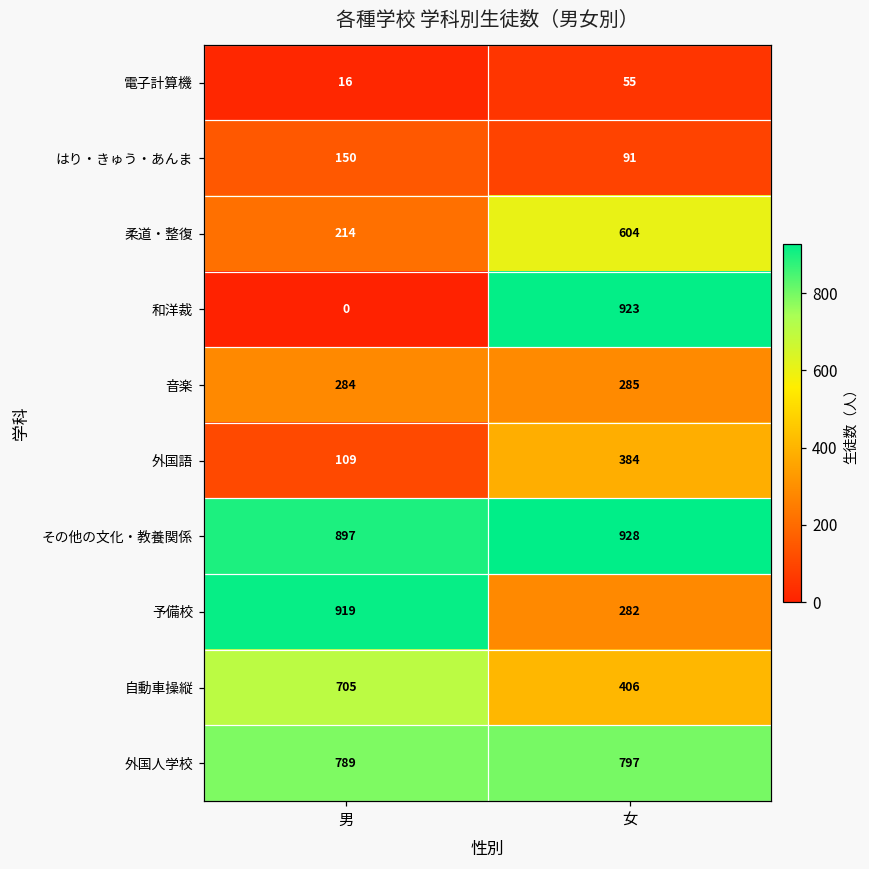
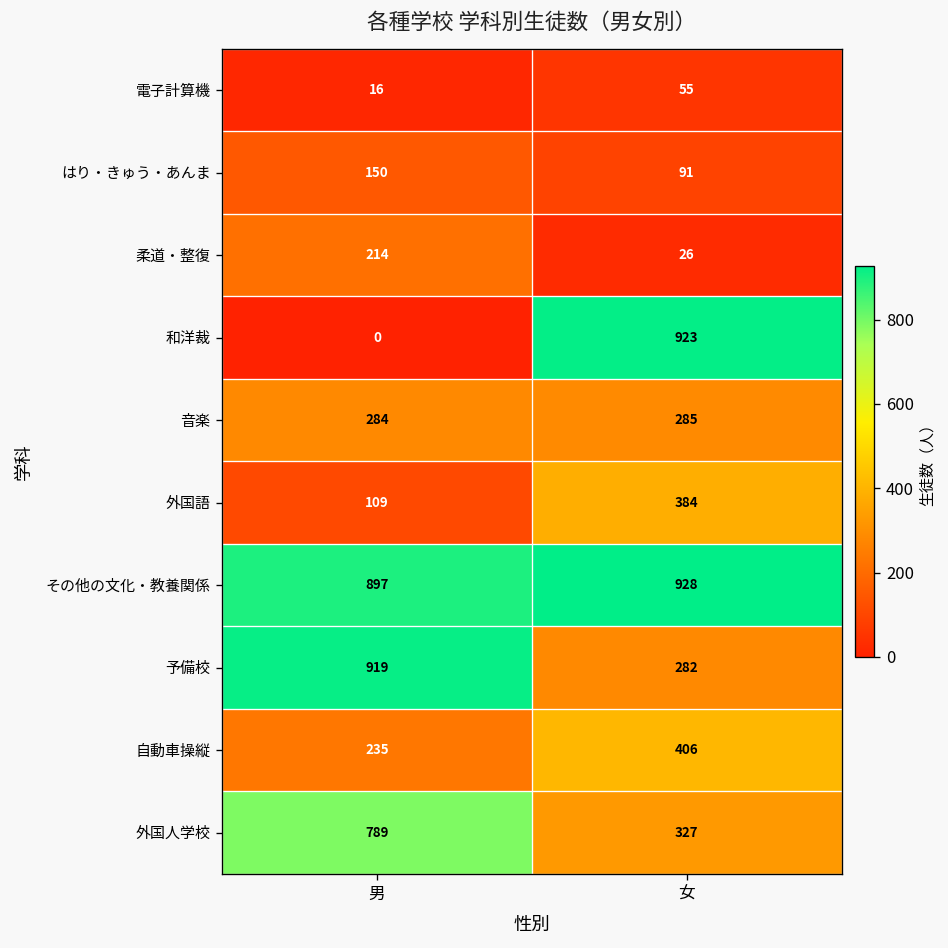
  {
    "電子計算機": {
      "男": 16,
      "女": 55
    },
    "はり・きゅう・あんま": {
      "男": 150,
      "女": 91
    },
    "柔道・整復": {
      "男": 214,
-     "女": 604
+     "女": 26
    },
    "和洋裁": {
      "男": 0,
      "女": 923
    },
    "音楽": {
      "男": 284,
      "女": 285
    },
    "外国語": {
      "男": 109,
      "女": 384
    },
    "その他の文化・教養関係": {
      "男": 897,
      "女": 928
    },
    "予備校": {
      "男": 919,
      "女": 282
    },
    "自動車操縦": {
-     "男": 705,
+     "男": 235,
      "女": 406
    },
    "外国人学校": {
      "男": 789,
-     "女": 797
+     "女": 327
    }
  }
